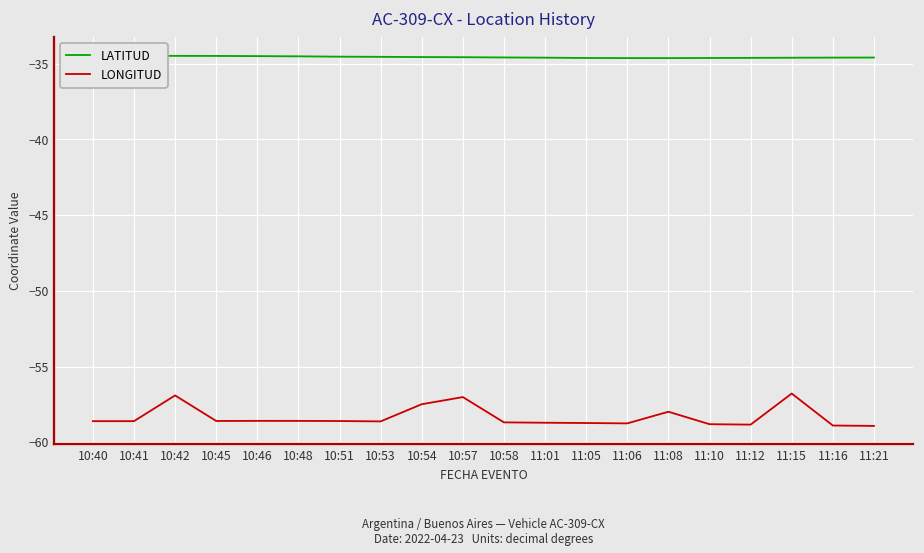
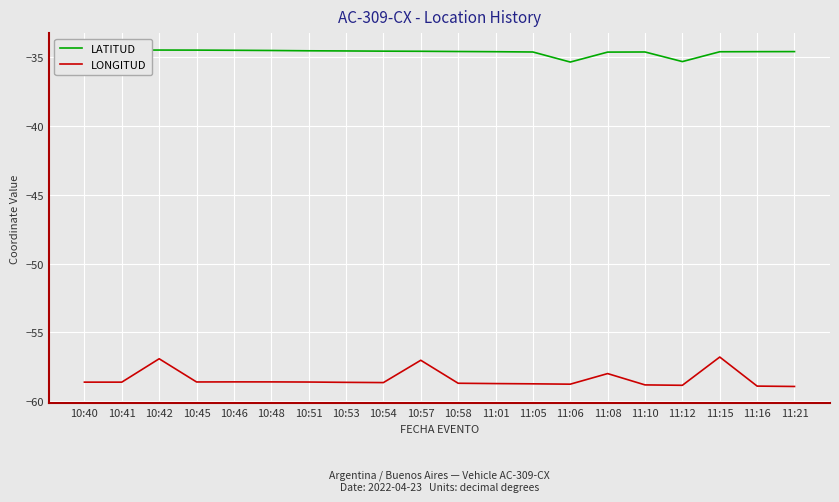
  {
    "LATITUD": {
      "10:42": -34.5,
      "10:45": -34.5,
      "10:46": -34.5,
      "10:48": -34.5,
      "10:51": -34.5,
      "10:53": -34.6,
      "10:54": -34.6,
      "10:57": -34.6,
      "10:58": -34.6,
      "11:01": -34.6,
      "11:05": -34.6,
-     "11:06": -34.6,
+     "11:06": -35.4,
      "11:08": -34.6,
      "11:10": -34.6,
-     "11:12": -34.6,
+     "11:12": -35.3,
      "11:15": -34.6,
      "11:16": -34.6,
      "11:21": -34.6
    },
    "LONGITUD": {
      "10:40": -58.6,
      "10:41": -58.6,
      "10:42": -56.9,
      "10:45": -58.6,
      "10:46": -58.6,
      "10:48": -58.6,
      "10:51": -58.6,
      "10:53": -58.6,
-     "10:54": -57.5,
+     "10:54": -58.6,
      "10:57": -57.0,
      "10:58": -58.7,
      "11:01": -58.7,
      "11:05": -58.7,
      "11:06": -58.8,
      "11:08": -58.0,
      "11:10": -58.8,
      "11:12": -58.8,
      "11:15": -56.8,
      "11:16": -58.9,
      "11:21": -58.9
    }
  }
